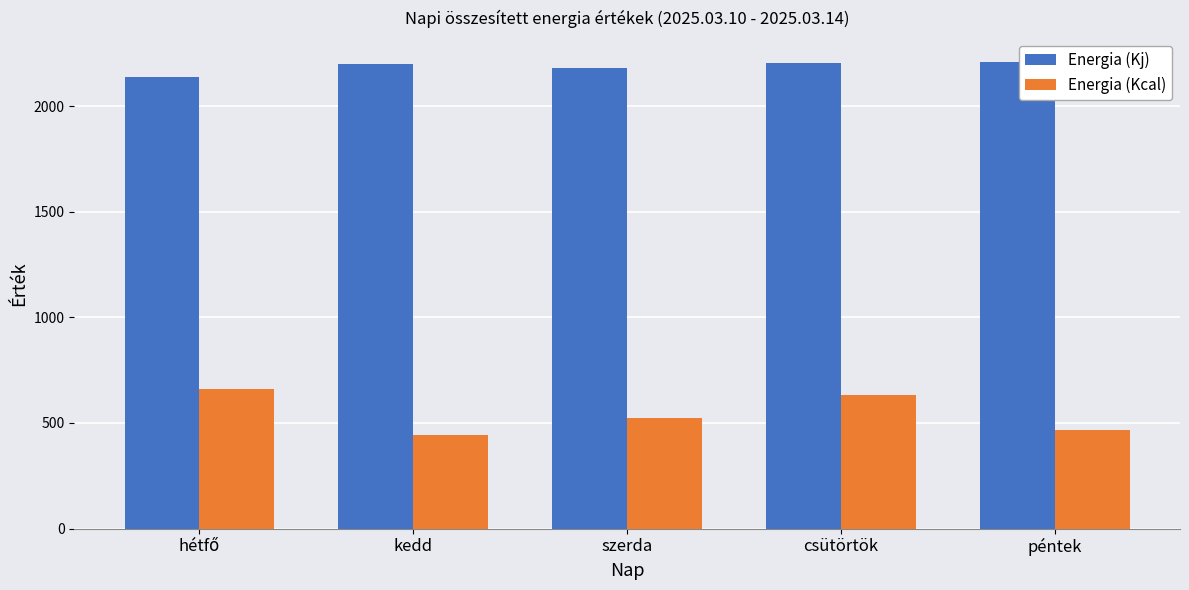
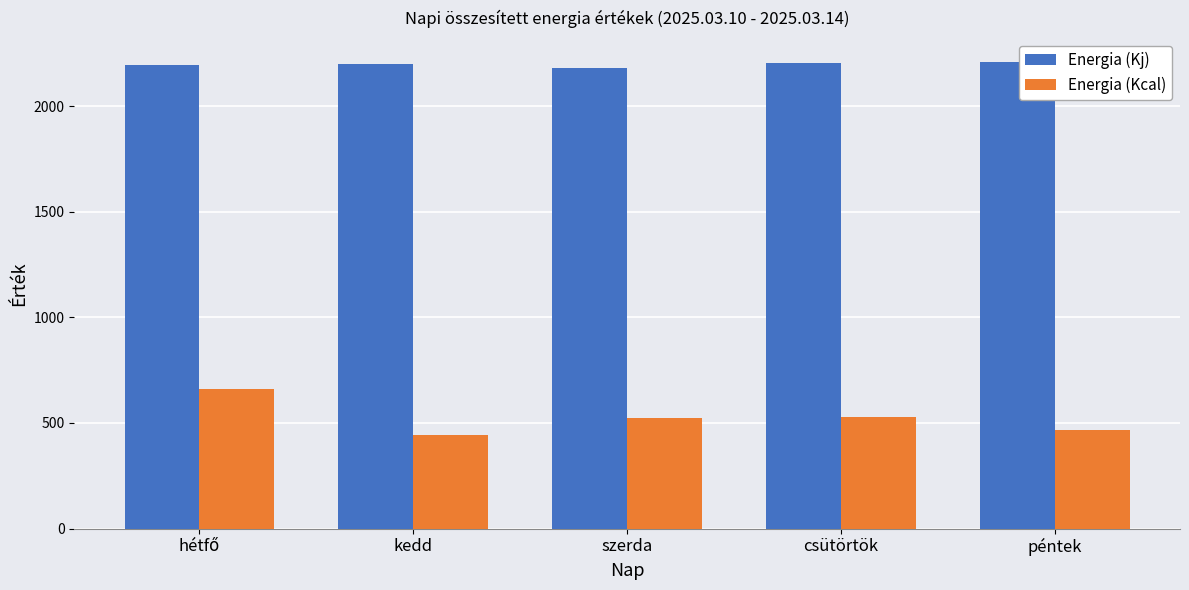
  {
    "Energia (Kj)": {
-     "hétfő": 2140,
+     "hétfő": 2190,
      "kedd": 2200,
      "szerda": 2180,
      "csütörtök": 2200,
      "péntek": 2210
    },
    "Energia (Kcal)": {
      "hétfő": 660,
      "kedd": 440,
      "szerda": 520,
-     "csütörtök": 630,
+     "csütörtök": 530,
      "péntek": 460
    }
  }
